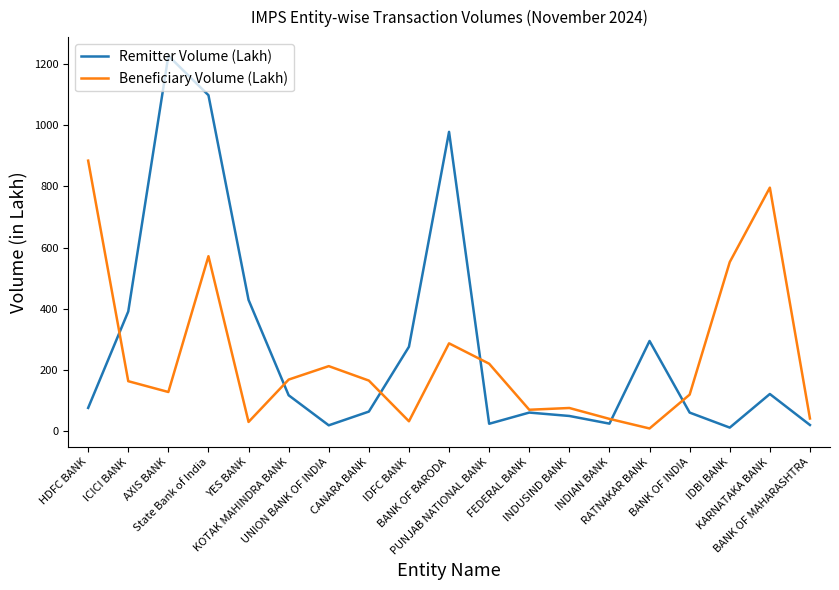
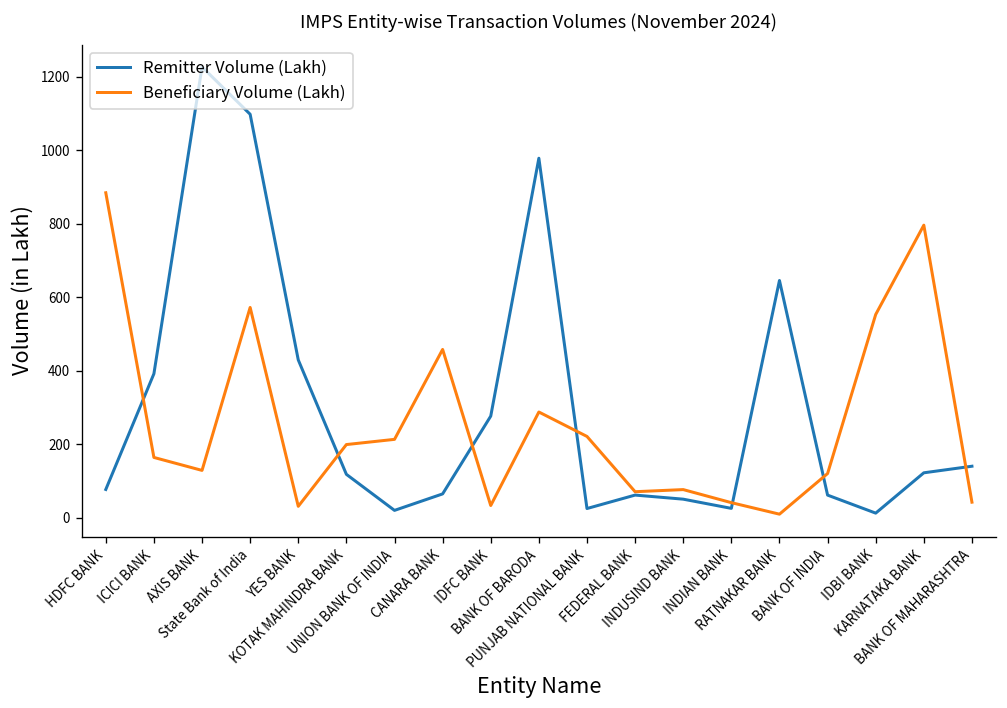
  {
    "Remitter Volume (Lakh)": {
      "HDFC BANK": 80,
      "ICICI BANK": 390,
      "State Bank of India": 1100,
      "YES BANK": 430,
      "KOTAK MAHINDRA BANK": 120,
      "UNION BANK OF INDIA": 20,
      "CANARA BANK": 60,
      "IDFC BANK": 280,
      "BANK OF BARODA": 980,
      "PUNJAB NATIONAL BANK": 20,
      "FEDERAL BANK": 60,
      "INDUSIND BANK": 50,
      "INDIAN BANK": 30,
-     "RATNAKAR BANK": 300,
+     "RATNAKAR BANK": 650,
      "BANK OF INDIA": 60,
      "IDBI BANK": 10,
      "KARNATAKA BANK": 120,
-     "BANK OF MAHARASHTRA": 20
+     "BANK OF MAHARASHTRA": 140
    },
    "Beneficiary Volume (Lakh)": {
      "HDFC BANK": 880,
      "ICICI BANK": 160,
      "AXIS BANK": 130,
      "State Bank of India": 570,
      "YES BANK": 30,
-     "KOTAK MAHINDRA BANK": 170,
+     "KOTAK MAHINDRA BANK": 200,
      "UNION BANK OF INDIA": 210,
-     "CANARA BANK": 170,
+     "CANARA BANK": 460,
      "IDFC BANK": 30,
      "BANK OF BARODA": 290,
      "PUNJAB NATIONAL BANK": 220,
      "FEDERAL BANK": 70,
      "INDUSIND BANK": 80,
      "INDIAN BANK": 40,
      "RATNAKAR BANK": 10,
      "BANK OF INDIA": 120,
      "IDBI BANK": 550,
      "KARNATAKA BANK": 800,
      "BANK OF MAHARASHTRA": 40
    }
  }
